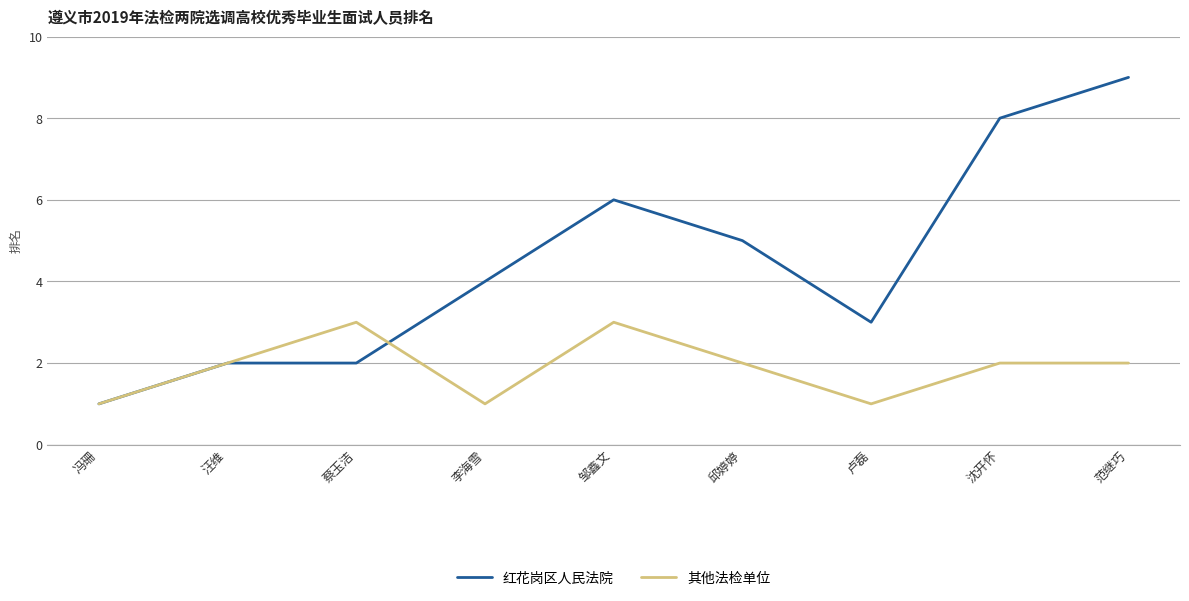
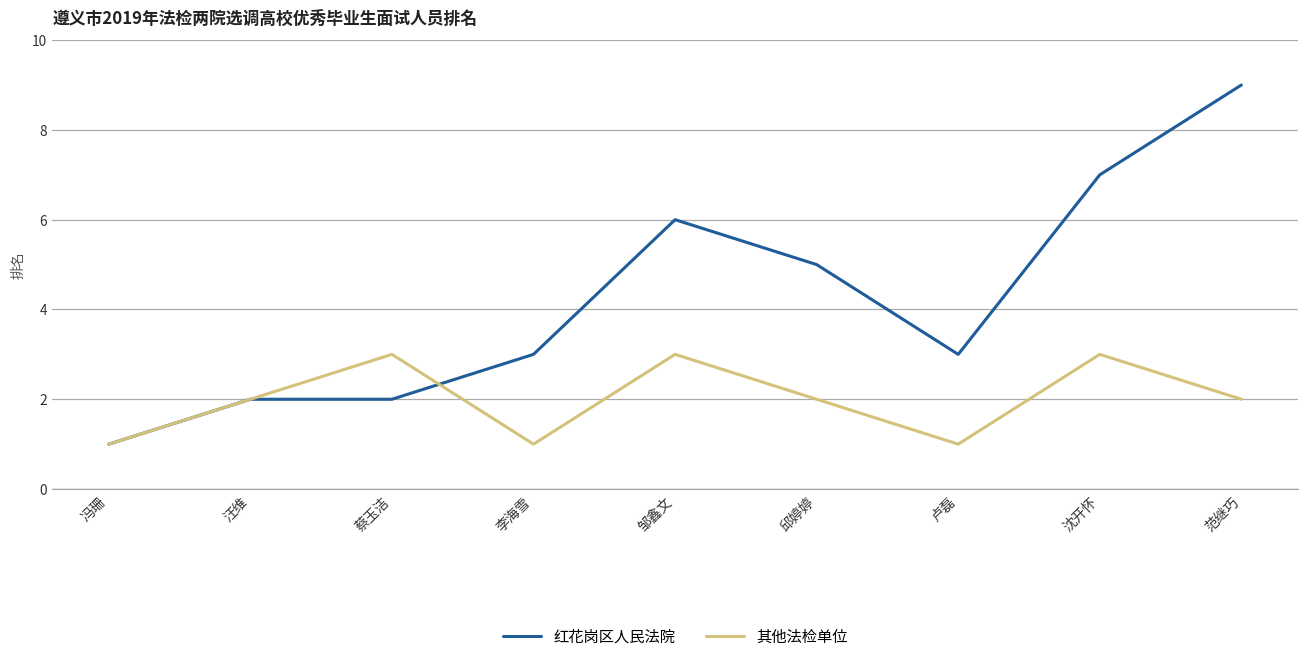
  {
    "红花岗区人民法院": {
      "蔡玉洁": 2,
-     "李海雪": 4,
+     "李海雪": 3,
      "邹鑫文": 6,
      "邱婷婷": 5,
      "卢磊": 3,
-     "沈开怀": 8,
+     "沈开怀": 7,
      "范继巧": 9
    },
    "其他法检单位": {
      "蔡玉洁": 3,
      "李海雪": 1,
      "邹鑫文": 3,
      "邱婷婷": 2,
      "卢磊": 1,
-     "沈开怀": 2,
+     "沈开怀": 3,
      "范继巧": 2
    }
  }
